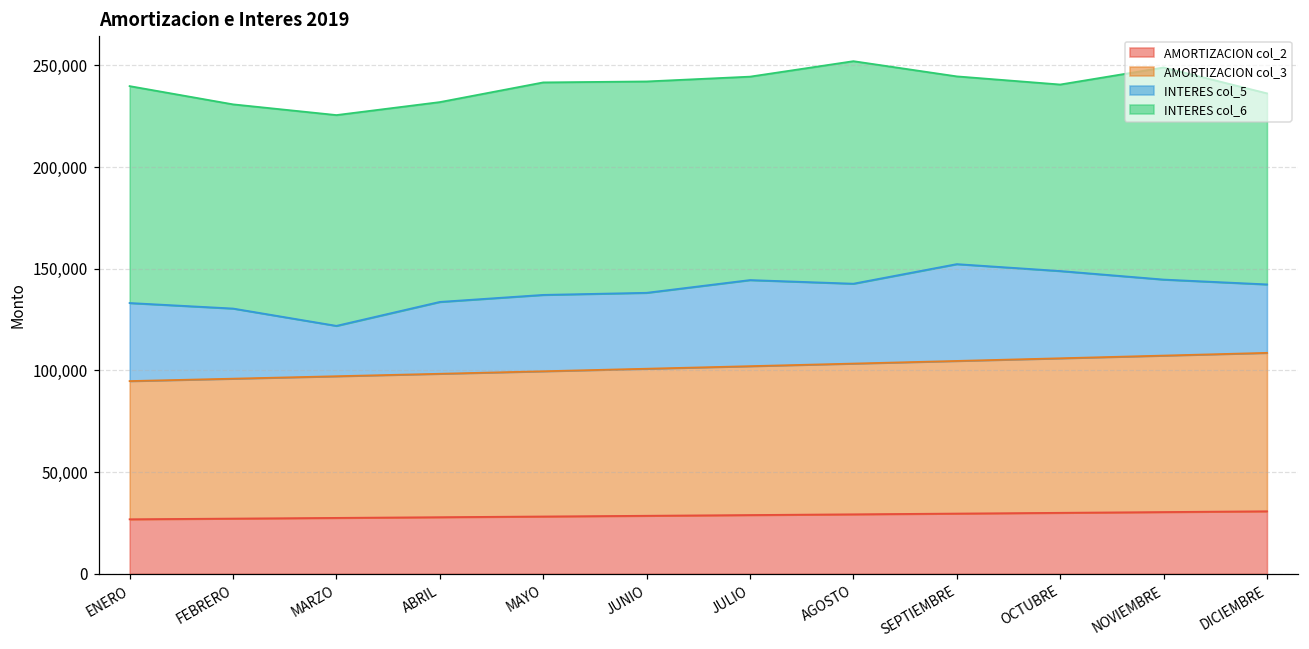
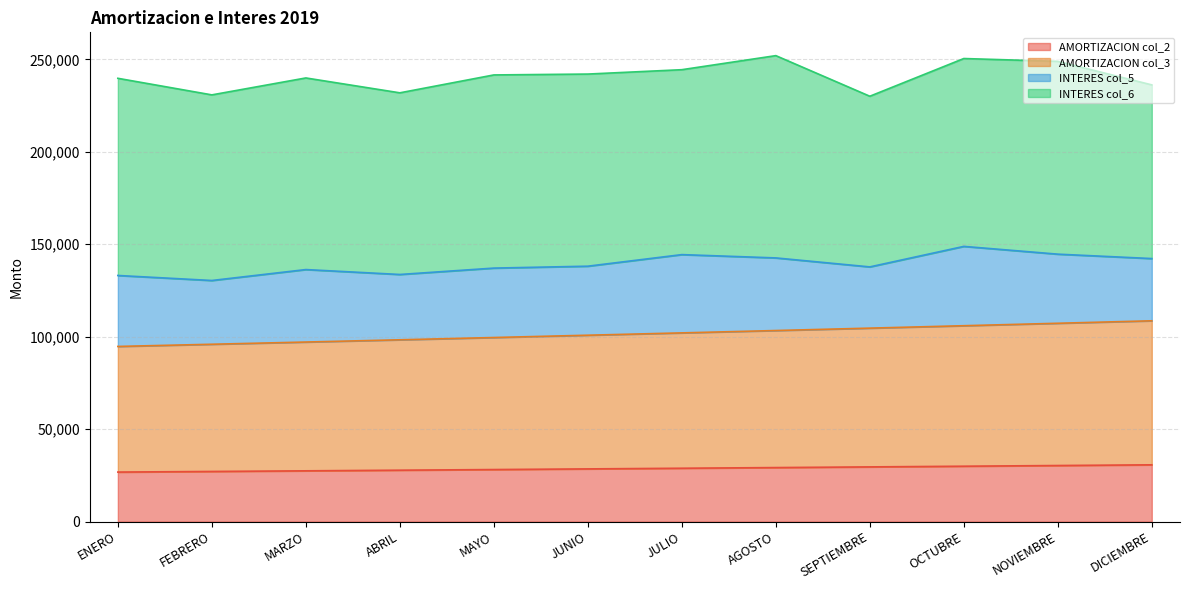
  {
    "INTERES col_5": {
      "ENERO": "38,000",
      "FEBRERO": "34,000",
-     "MARZO": "25,000",
+     "MARZO": "39,000",
      "ABRIL": "35,000",
      "MAYO": "38,000",
      "JUNIO": "37,000",
      "JULIO": "42,000",
      "AGOSTO": "39,000",
-     "SEPTIEMBRE": "48,000",
+     "SEPTIEMBRE": "33,000",
      "OCTUBRE": "43,000",
      "NOVIEMBRE": "37,000",
      "DICIEMBRE": "34,000"
    },
    "INTERES col_6": {
      "ENERO": "107,000",
      "FEBRERO": "100,000",
      "MARZO": "104,000",
      "ABRIL": "98,000",
      "MAYO": "104,000",
      "JUNIO": "104,000",
      "JULIO": "100,000",
      "AGOSTO": "109,000",
      "SEPTIEMBRE": "92,000",
-     "OCTUBRE": "92,000"
+     "OCTUBRE": "102,000"
    }
  }
